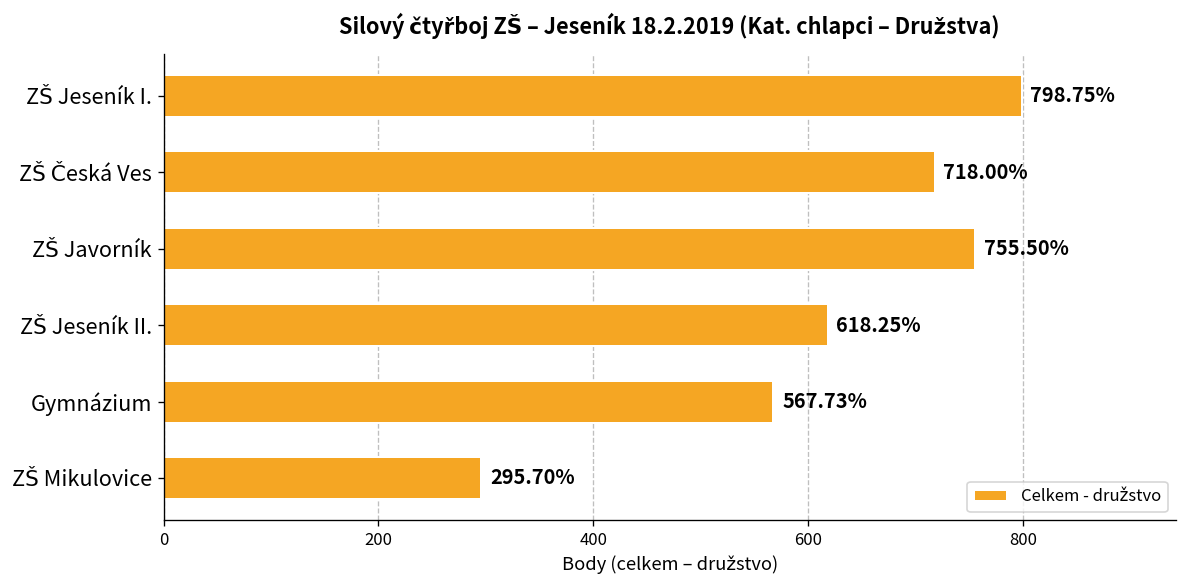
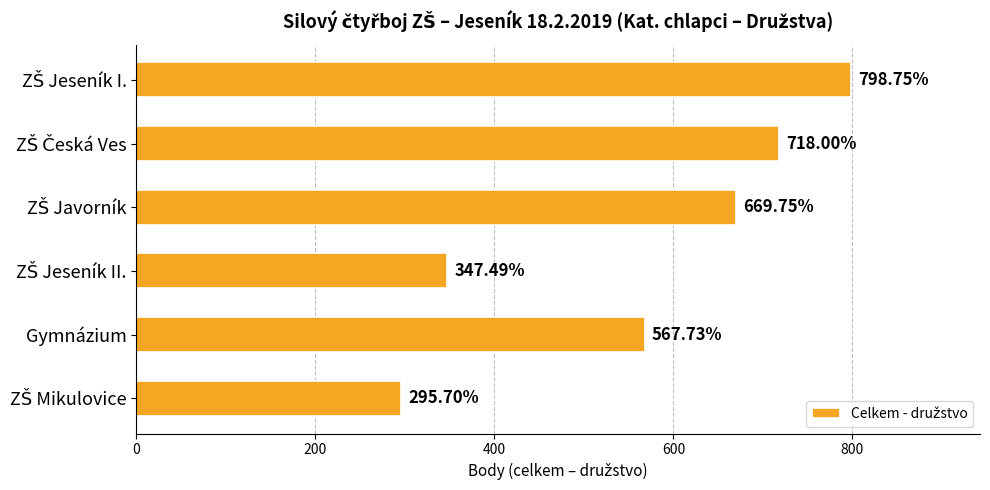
  {
    "ZŠ Jeseník I.": "798.75%",
    "ZŠ Česká Ves": "718.00%",
-   "ZŠ Javorník": "755.50%",
-   "ZŠ Jeseník II.": "618.25%",
+   "ZŠ Javorník": "669.75%",
+   "ZŠ Jeseník II.": "347.49%",
    "Gymnázium": "567.73%",
    "ZŠ Mikulovice": "295.70%"
  }
